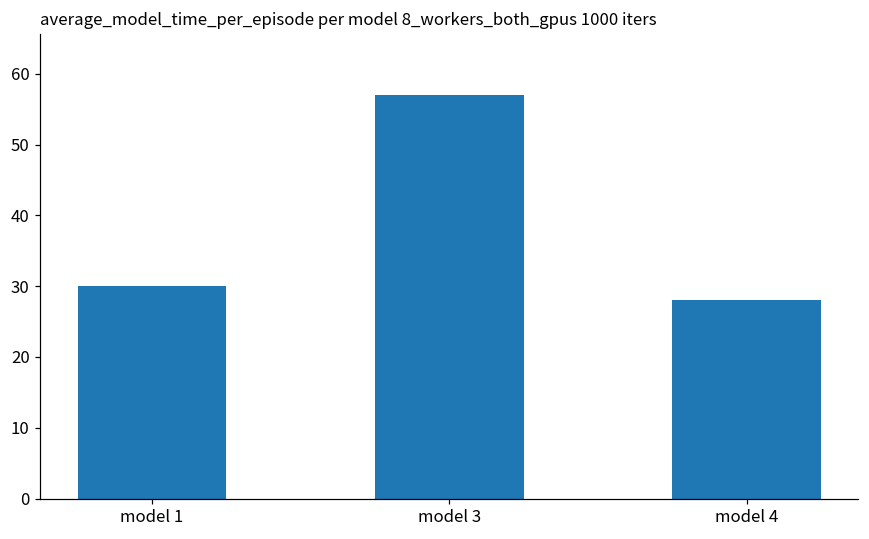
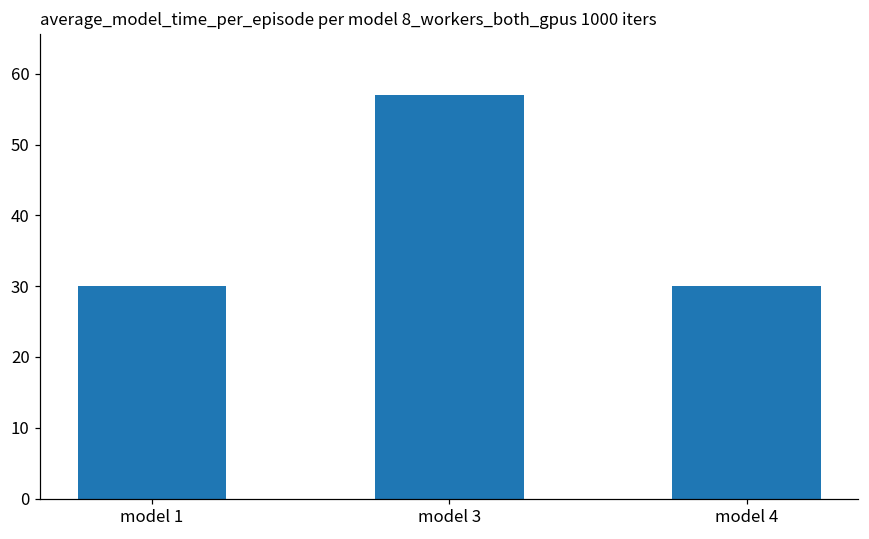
  {
    "model 1": 30,
    "model 3": 57,
-   "model 4": 28
+   "model 4": 30
  }
